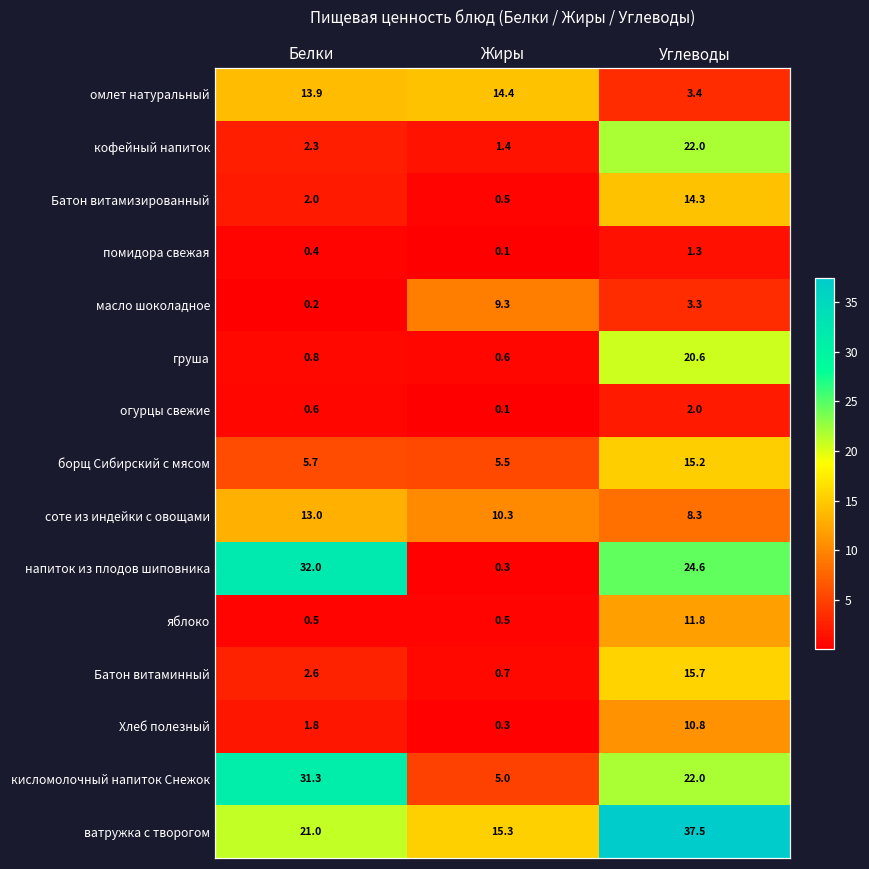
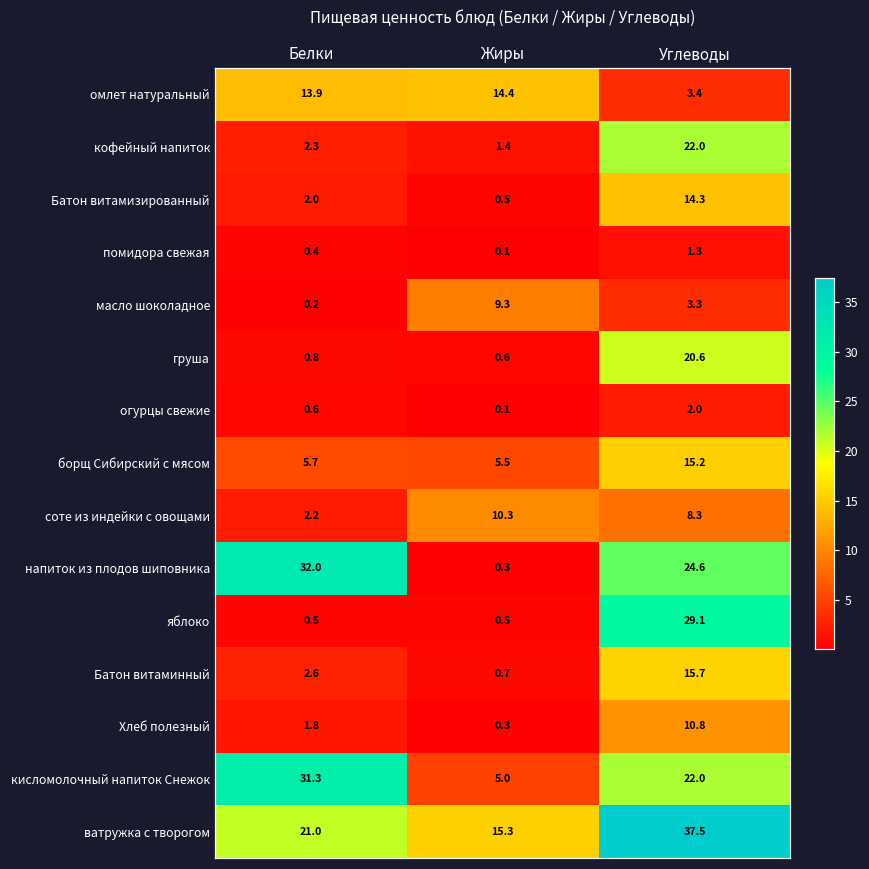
  {
    "омлет натуральный": {
      "Белки": 13.9,
      "Жиры": 14.4,
      "Углеводы": 3.4
    },
    "кофейный напиток": {
      "Белки": 2.3,
      "Жиры": 1.4,
      "Углеводы": 22.0
    },
    "Батон витамизированный": {
      "Белки": 2.0,
      "Жиры": 0.5,
      "Углеводы": 14.3
    },
    "помидора свежая": {
      "Белки": 0.4,
      "Жиры": 0.1,
      "Углеводы": 1.3
    },
    "масло шоколадное": {
      "Белки": 0.2,
      "Жиры": 9.3,
      "Углеводы": 3.3
    },
    "груша": {
      "Белки": 0.8,
      "Жиры": 0.6,
      "Углеводы": 20.6
    },
    "огурцы свежие": {
      "Белки": 0.6,
      "Жиры": 0.1,
      "Углеводы": 2.0
    },
    "борщ Сибирский с мясом": {
      "Белки": 5.7,
      "Жиры": 5.5,
      "Углеводы": 15.2
    },
    "соте из индейки с овощами": {
-     "Белки": 13.0,
+     "Белки": 2.2,
      "Жиры": 10.3,
      "Углеводы": 8.3
    },
    "напиток из плодов шиповника": {
      "Белки": 32.0,
      "Жиры": 0.3,
      "Углеводы": 24.6
    },
    "яблоко": {
      "Белки": 0.5,
      "Жиры": 0.5,
-     "Углеводы": 11.8
+     "Углеводы": 29.1
    },
    "Батон витаминный": {
      "Белки": 2.6,
      "Жиры": 0.7,
      "Углеводы": 15.7
    },
    "Хлеб полезный": {
      "Белки": 1.8,
      "Жиры": 0.3,
      "Углеводы": 10.8
    },
    "кисломолочный напиток Снежок": {
      "Белки": 31.3,
      "Жиры": 5.0,
      "Углеводы": 22.0
    },
    "ватружка с творогом": {
      "Белки": 21.0,
      "Жиры": 15.3,
      "Углеводы": 37.5
    }
  }
